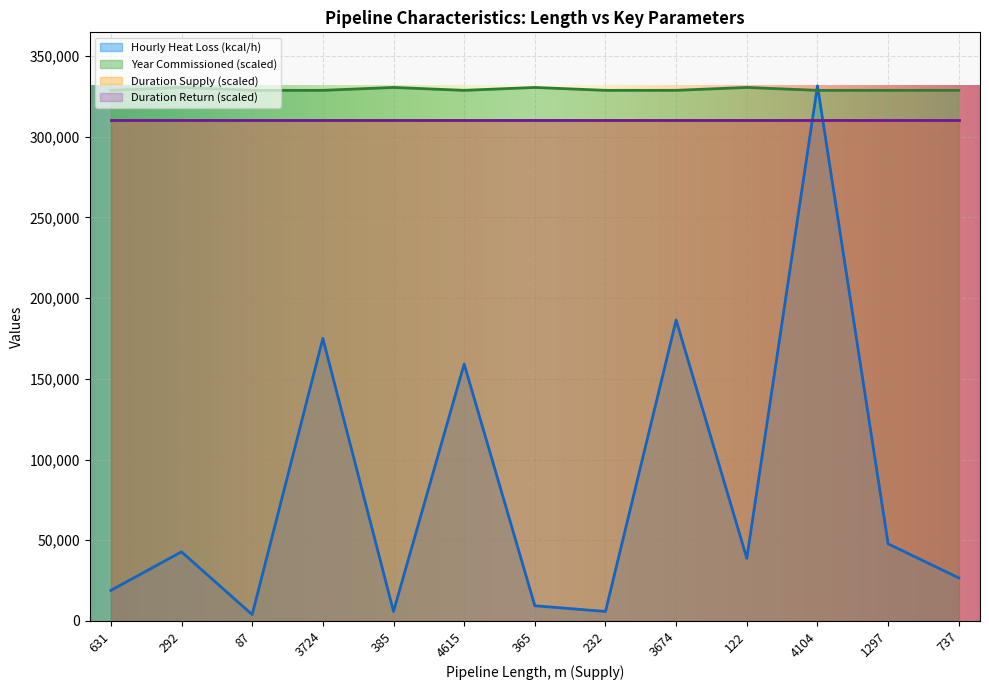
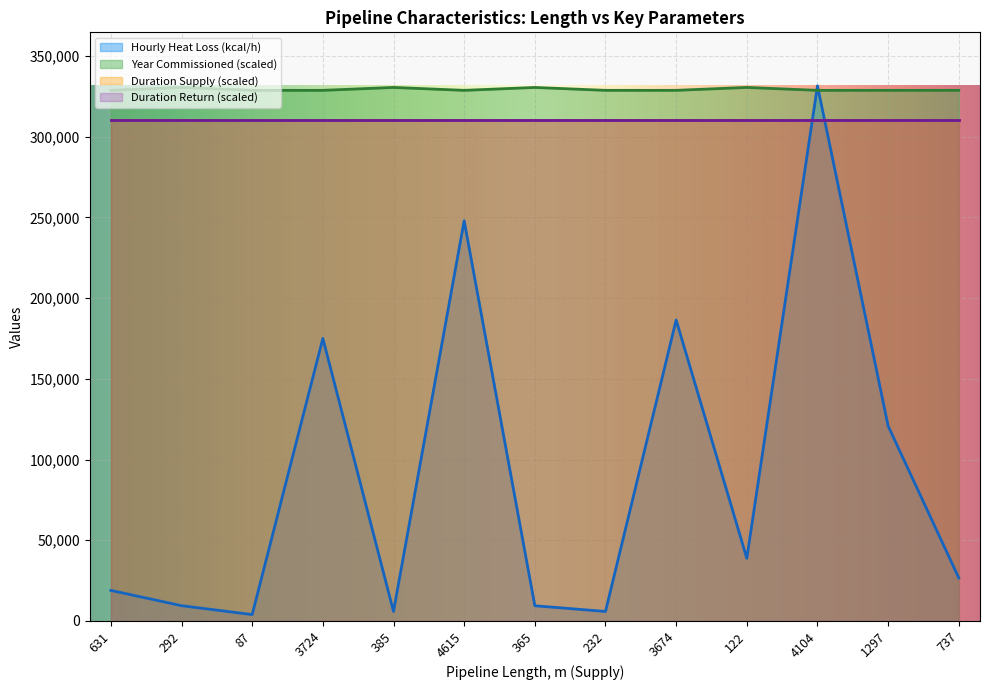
  {
    "Hourly Heat Loss (kcal/h)": {
      "631": "19,000",
-     "292": "43,000",
+     "292": "9,000",
      "87": "4,000",
      "3724": "175,000",
      "385": "6,000",
-     "4615": "159,000",
+     "4615": "248,000",
      "365": "9,000",
      "232": "6,000",
      "3674": "186,000",
      "122": "39,000",
      "4104": "331,000",
-     "1297": "48,000",
+     "1297": "121,000",
      "737": "27,000"
    },
    "Year Commissioned (scaled)": {
      "3724": "329,000",
      "385": "330,000",
      "4615": "329,000",
      "365": "330,000",
      "232": "329,000",
      "3674": "329,000",
      "122": "330,000",
      "4104": "329,000",
      "1297": "329,000",
      "737": "329,000"
    },
    "Duration Return (scaled)": {
      "631": "310,000",
      "292": "310,000",
      "87": "310,000",
      "3724": "310,000",
      "385": "310,000",
      "4615": "310,000",
      "365": "310,000",
      "232": "310,000",
      "3674": "310,000",
      "122": "310,000",
      "4104": "310,000",
      "1297": "310,000",
      "737": "310,000"
    }
  }
